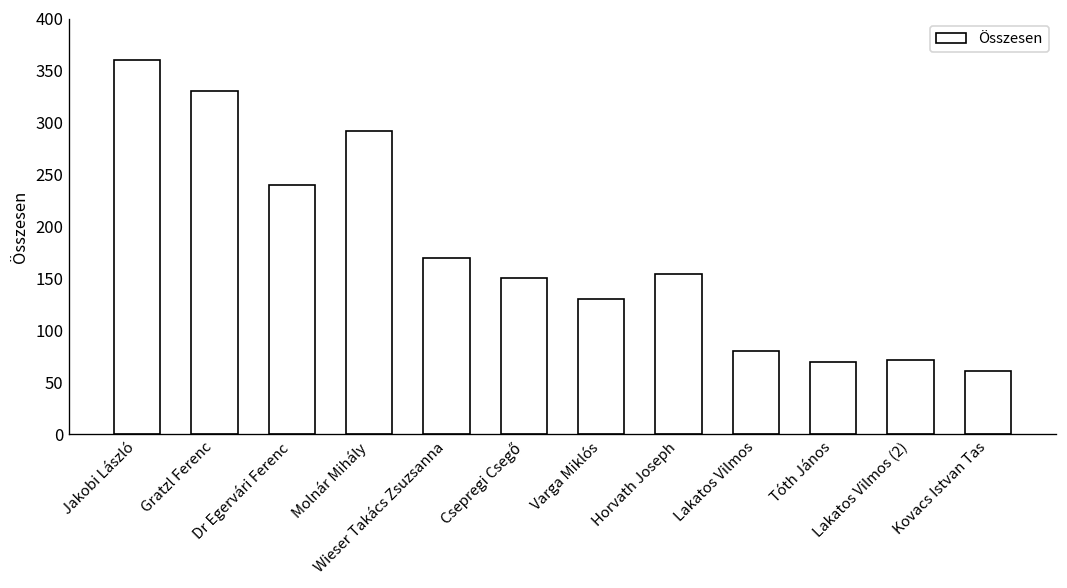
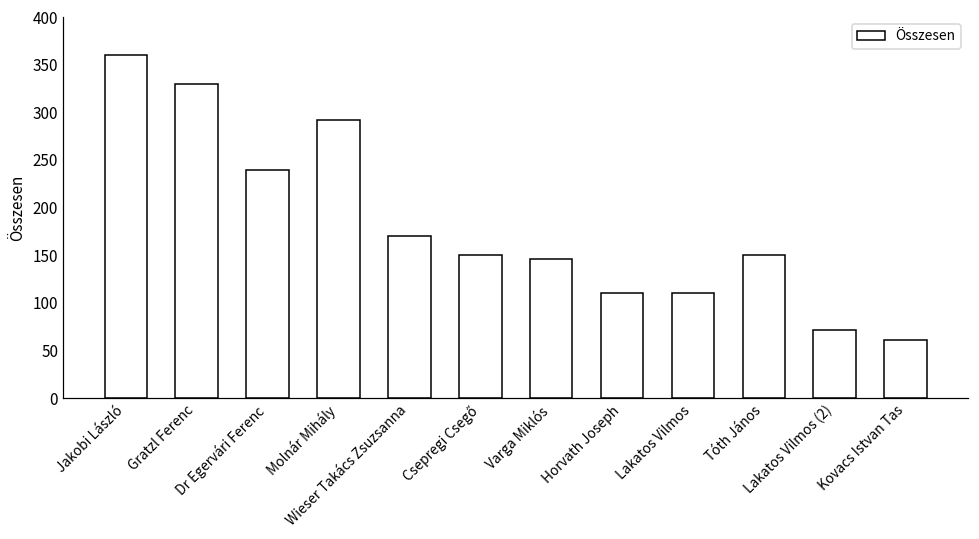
  {
    "Jakobi László": 360,
    "Gratzl Ferenc": 330,
    "Dr Egervári Ferenc": 240,
    "Molnár Mihály": 290,
    "Wieser Takács Zsuzsanna": 170,
    "Csepregi Csegő": 150,
-   "Varga Miklós": 130,
-   "Horvath Joseph": 150,
-   "Lakatos Vilmos": 80,
-   "Tóth János": 70,
+   "Varga Miklós": 150,
+   "Horvath Joseph": 110,
+   "Lakatos Vilmos": 110,
+   "Tóth János": 150,
    "Lakatos Vilmos (2)": 70,
    "Kovacs Istvan Tas": 60
  }
